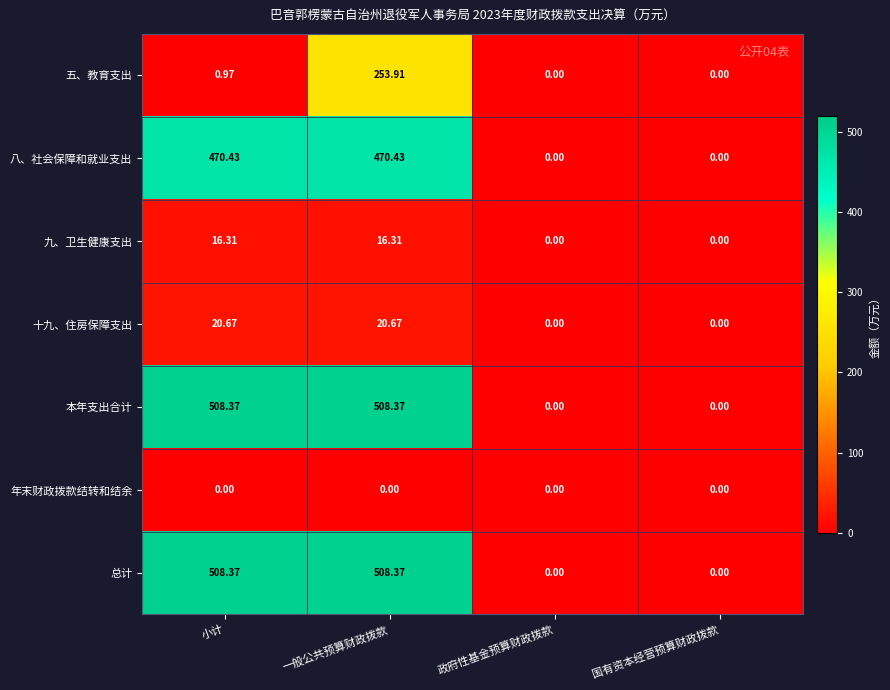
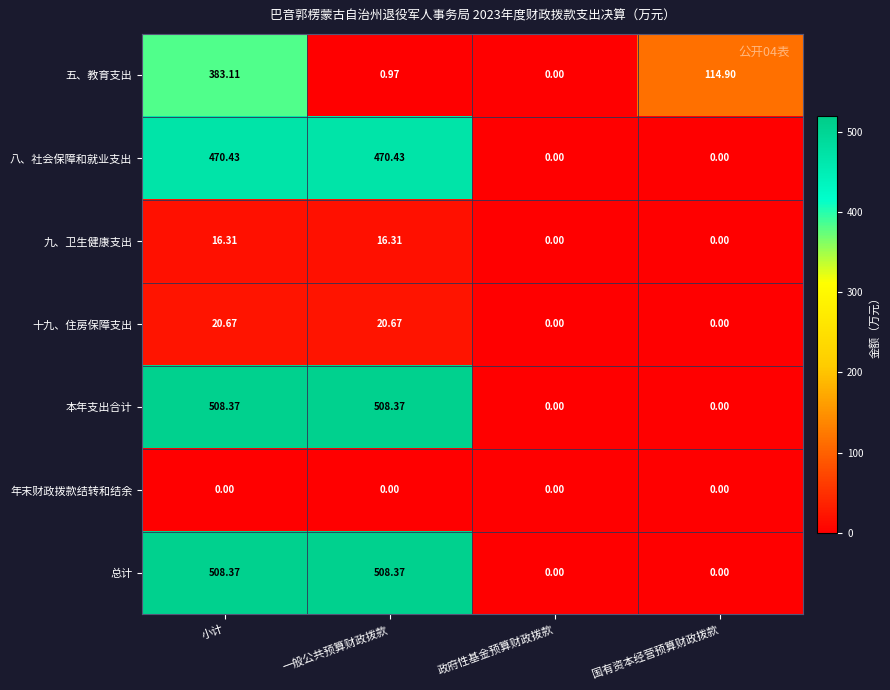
  {
    "五、教育支出": {
-     "小计": 0.97,
-     "一般公共预算财政拨款": 253.91,
+     "小计": 383.11,
+     "一般公共预算财政拨款": 0.97,
      "政府性基金预算财政拨款": 0.00,
-     "国有资本经营预算财政拨款": 0.00
+     "国有资本经营预算财政拨款": 114.90
    },
    "八、社会保障和就业支出": {
      "小计": 470.43,
      "一般公共预算财政拨款": 470.43,
      "政府性基金预算财政拨款": 0.00,
      "国有资本经营预算财政拨款": 0.00
    },
    "九、卫生健康支出": {
      "小计": 16.31,
      "一般公共预算财政拨款": 16.31,
      "政府性基金预算财政拨款": 0.00,
      "国有资本经营预算财政拨款": 0.00
    },
    "十九、住房保障支出": {
      "小计": 20.67,
      "一般公共预算财政拨款": 20.67,
      "政府性基金预算财政拨款": 0.00,
      "国有资本经营预算财政拨款": 0.00
    },
    "本年支出合计": {
      "小计": 508.37,
      "一般公共预算财政拨款": 508.37,
      "政府性基金预算财政拨款": 0.00,
      "国有资本经营预算财政拨款": 0.00
    },
    "年末财政拨款结转和结余": {
      "小计": 0.00,
      "一般公共预算财政拨款": 0.00,
      "政府性基金预算财政拨款": 0.00,
      "国有资本经营预算财政拨款": 0.00
    },
    "总计": {
      "小计": 508.37,
      "一般公共预算财政拨款": 508.37,
      "政府性基金预算财政拨款": 0.00,
      "国有资本经营预算财政拨款": 0.00
    }
  }
